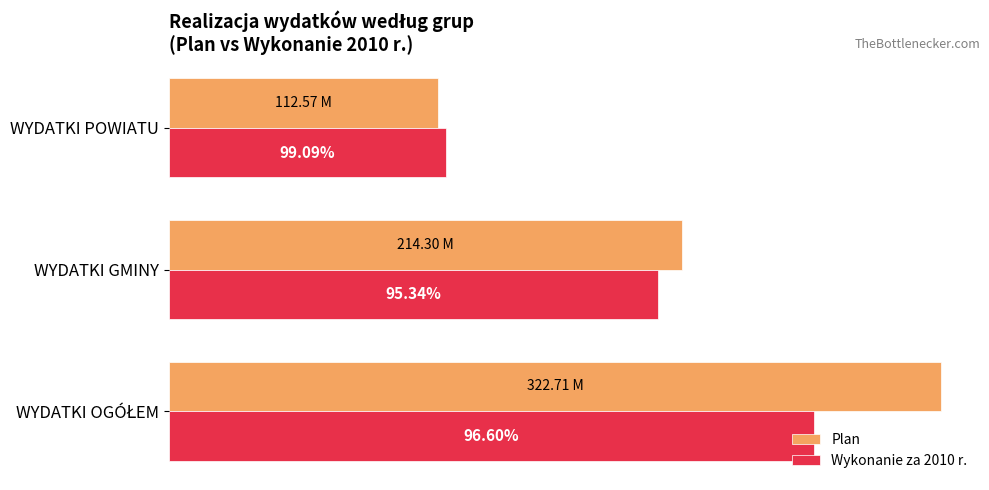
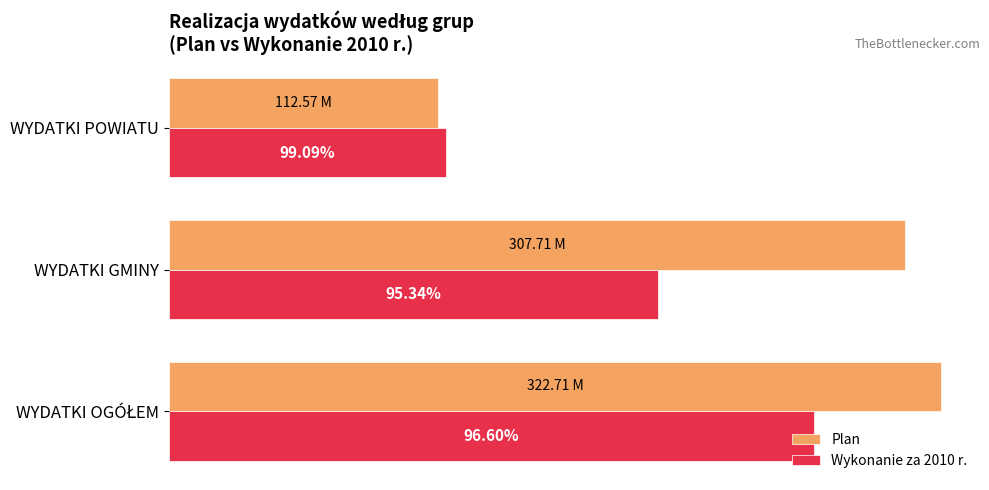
  {
    "Plan": {
-     "WYDATKI GMINY": 214.30
+     "WYDATKI GMINY": 307.71
    }
  }
